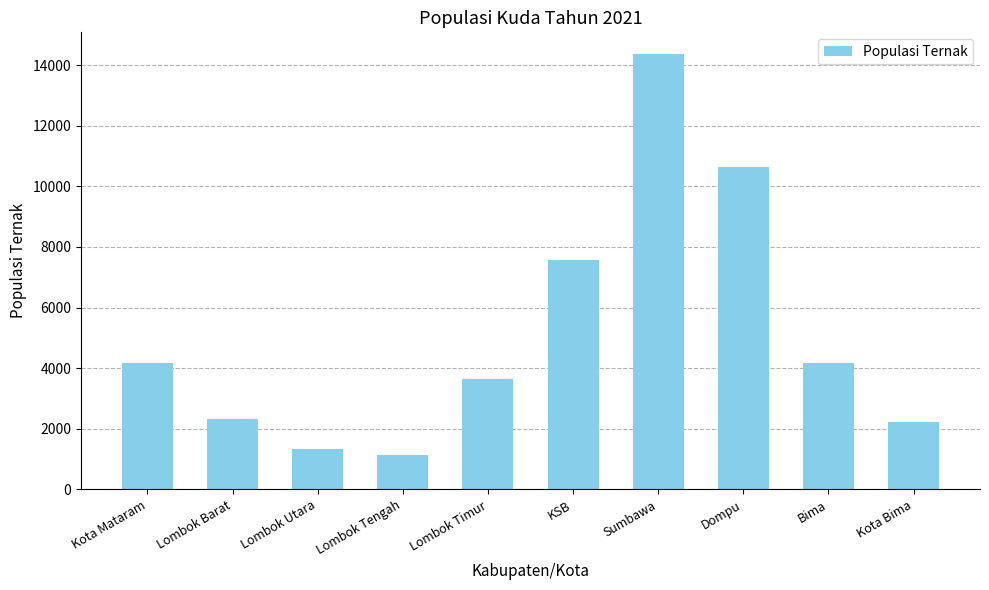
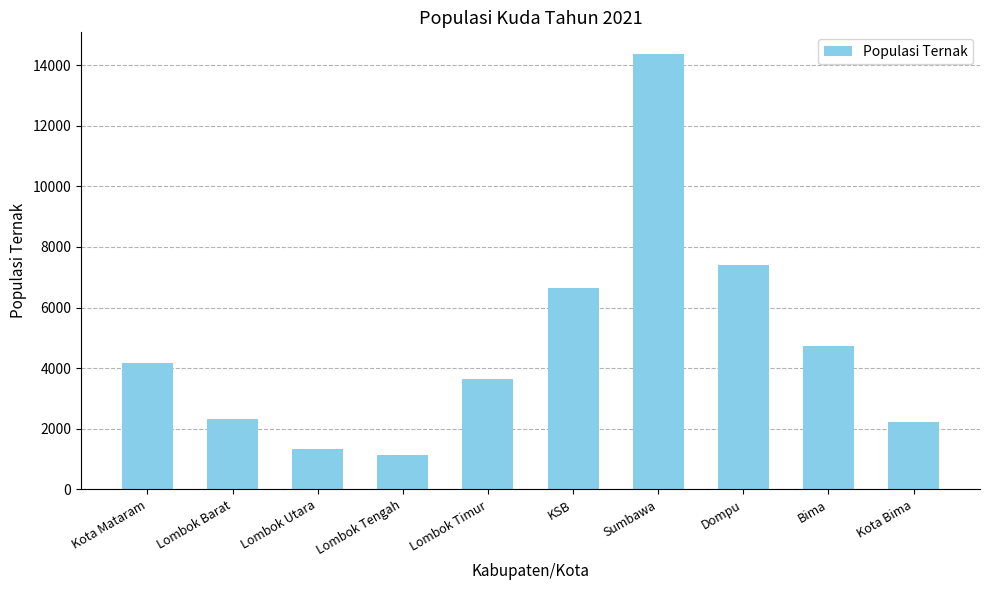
  {
    "Kota Mataram": 4200,
    "Lombok Barat": 2300,
    "Lombok Utara": 1300,
    "Lombok Tengah": 1100,
    "Lombok Timur": 3600,
-   "KSB": 7600,
+   "KSB": 6600,
    "Sumbawa": 14400,
-   "Dompu": 10600,
-   "Bima": 4200,
+   "Dompu": 7400,
+   "Bima": 4700,
    "Kota Bima": 2200
  }
